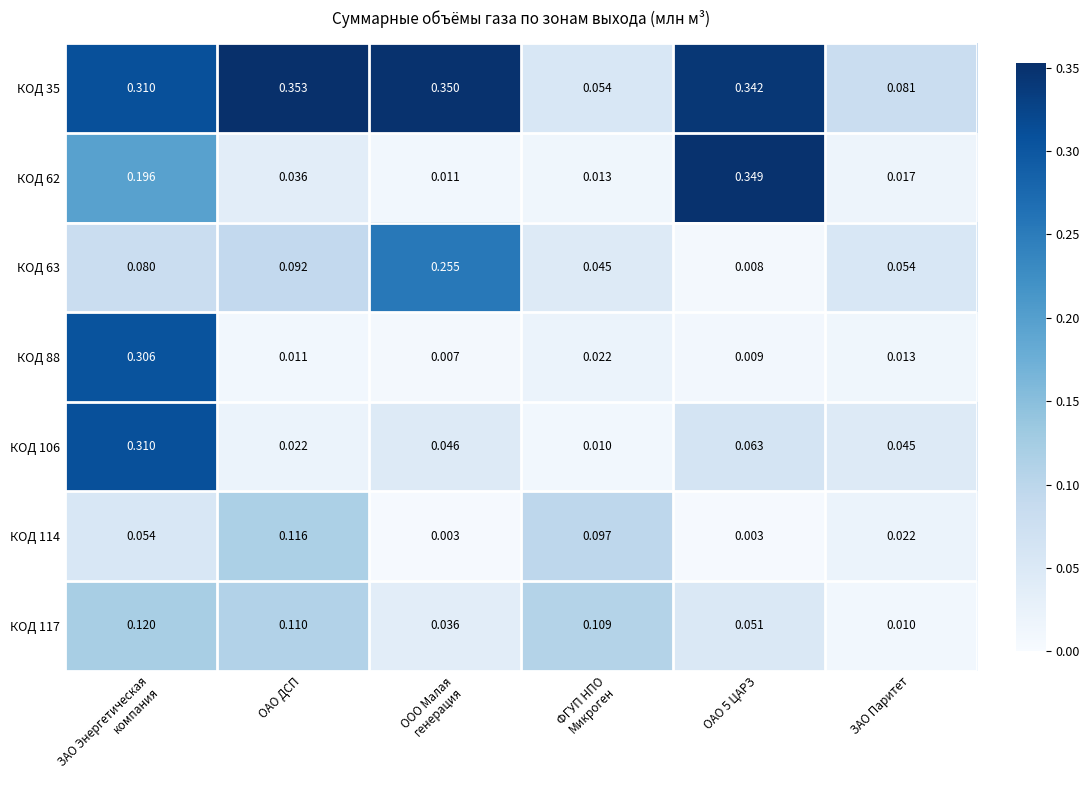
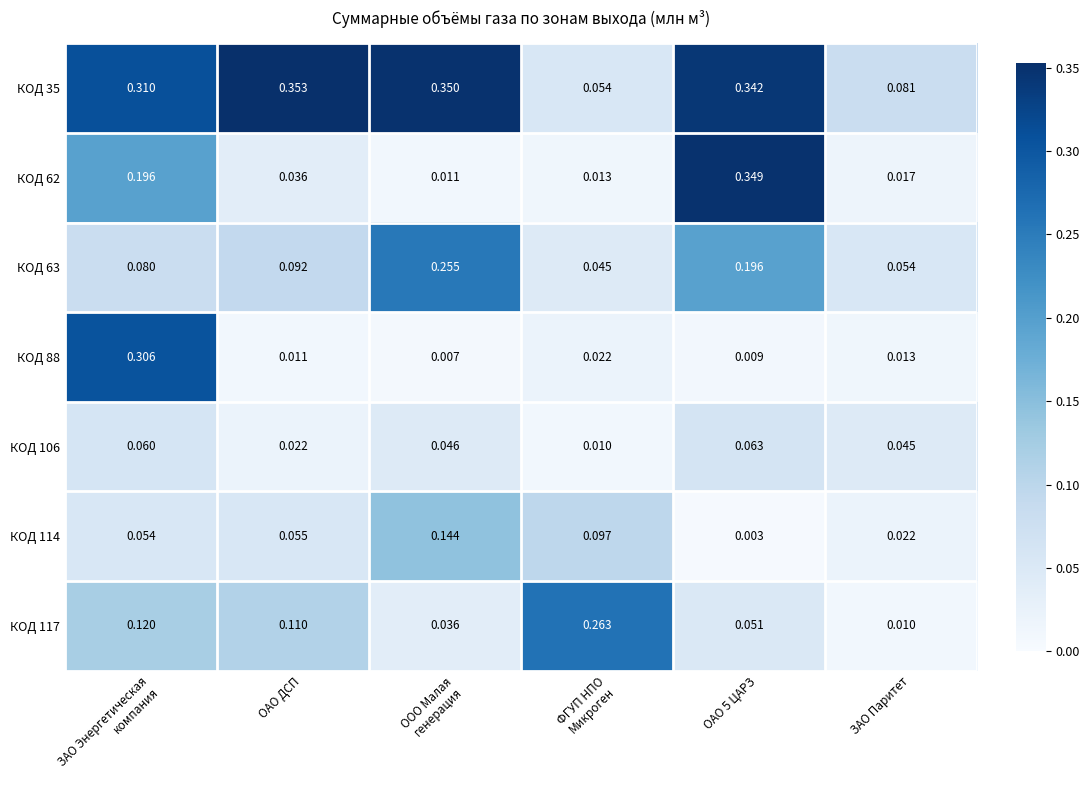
  {
    "КОД 35": {
      "ЗАО Энергетическая компания": 0.310,
      "ОАО ДСП": 0.353,
      "ООО Малая генерация": 0.350,
      "ФГУП НПО Микроген": 0.054,
      "ОАО 5 ЦАРЗ": 0.342,
      "ЗАО Паритет": 0.081
    },
    "КОД 62": {
      "ЗАО Энергетическая компания": 0.196,
      "ОАО ДСП": 0.036,
      "ООО Малая генерация": 0.011,
      "ФГУП НПО Микроген": 0.013,
      "ОАО 5 ЦАРЗ": 0.349,
      "ЗАО Паритет": 0.017
    },
    "КОД 63": {
      "ЗАО Энергетическая компания": 0.080,
      "ОАО ДСП": 0.092,
      "ООО Малая генерация": 0.255,
      "ФГУП НПО Микроген": 0.045,
-     "ОАО 5 ЦАРЗ": 0.008,
+     "ОАО 5 ЦАРЗ": 0.196,
      "ЗАО Паритет": 0.054
    },
    "КОД 88": {
      "ЗАО Энергетическая компания": 0.306,
      "ОАО ДСП": 0.011,
      "ООО Малая генерация": 0.007,
      "ФГУП НПО Микроген": 0.022,
      "ОАО 5 ЦАРЗ": 0.009,
      "ЗАО Паритет": 0.013
    },
    "КОД 106": {
-     "ЗАО Энергетическая компания": 0.310,
+     "ЗАО Энергетическая компания": 0.060,
      "ОАО ДСП": 0.022,
      "ООО Малая генерация": 0.046,
      "ФГУП НПО Микроген": 0.010,
      "ОАО 5 ЦАРЗ": 0.063,
      "ЗАО Паритет": 0.045
    },
    "КОД 114": {
      "ЗАО Энергетическая компания": 0.054,
-     "ОАО ДСП": 0.116,
-     "ООО Малая генерация": 0.003,
+     "ОАО ДСП": 0.055,
+     "ООО Малая генерация": 0.144,
      "ФГУП НПО Микроген": 0.097,
      "ОАО 5 ЦАРЗ": 0.003,
      "ЗАО Паритет": 0.022
    },
    "КОД 117": {
      "ЗАО Энергетическая компания": 0.120,
      "ОАО ДСП": 0.110,
      "ООО Малая генерация": 0.036,
-     "ФГУП НПО Микроген": 0.109,
+     "ФГУП НПО Микроген": 0.263,
      "ОАО 5 ЦАРЗ": 0.051,
      "ЗАО Паритет": 0.010
    }
  }
